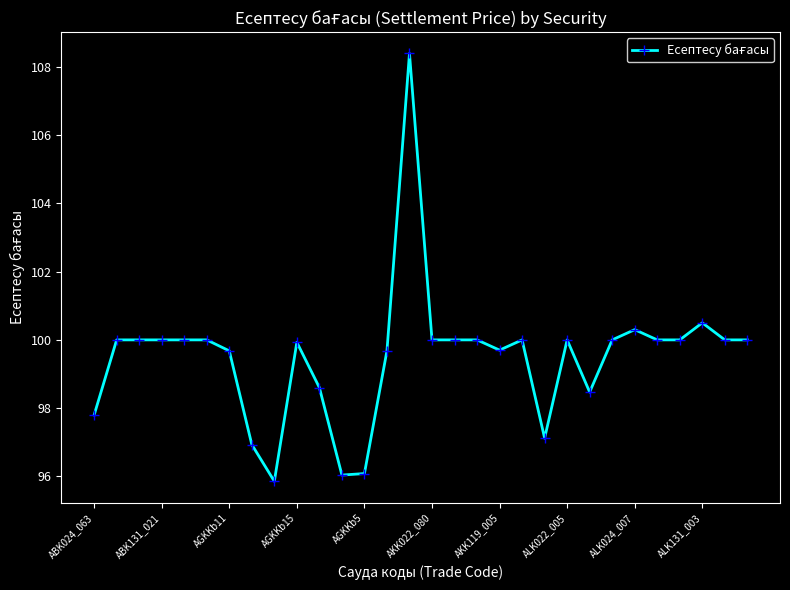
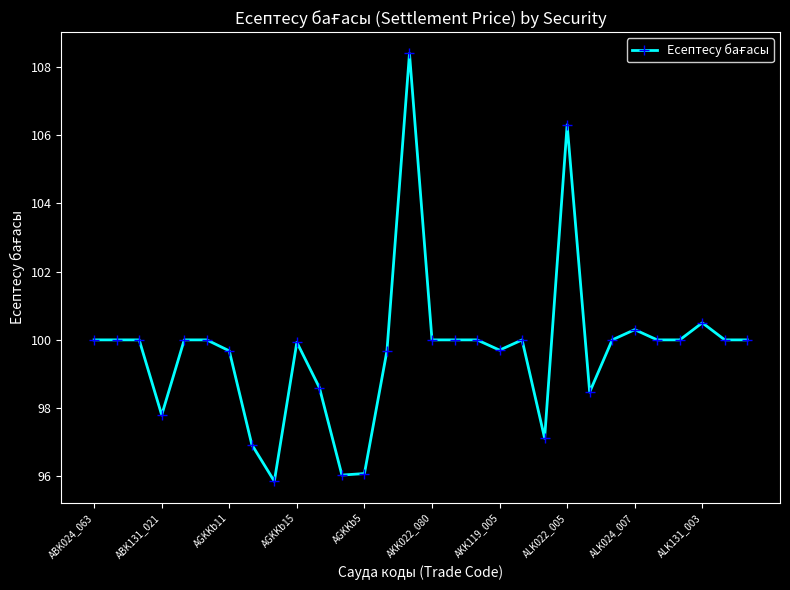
  {
-   "ABK024_063": 97.8,
-   "ABK131_021": 100.0,
+   "ABK024_063": 100.0,
+   "ABK131_021": 97.8,
    "AGKKb11": 99.7,
    "AGKKb15": 99.9,
    "AGKKb5": 96.1,
    "AKK022_080": 100.0,
    "AKK119_005": 99.7,
-   "ALK022_005": 100.0,
+   "ALK022_005": 106.3,
    "ALK024_007": 100.3,
    "ALK131_003": 100.5
  }
